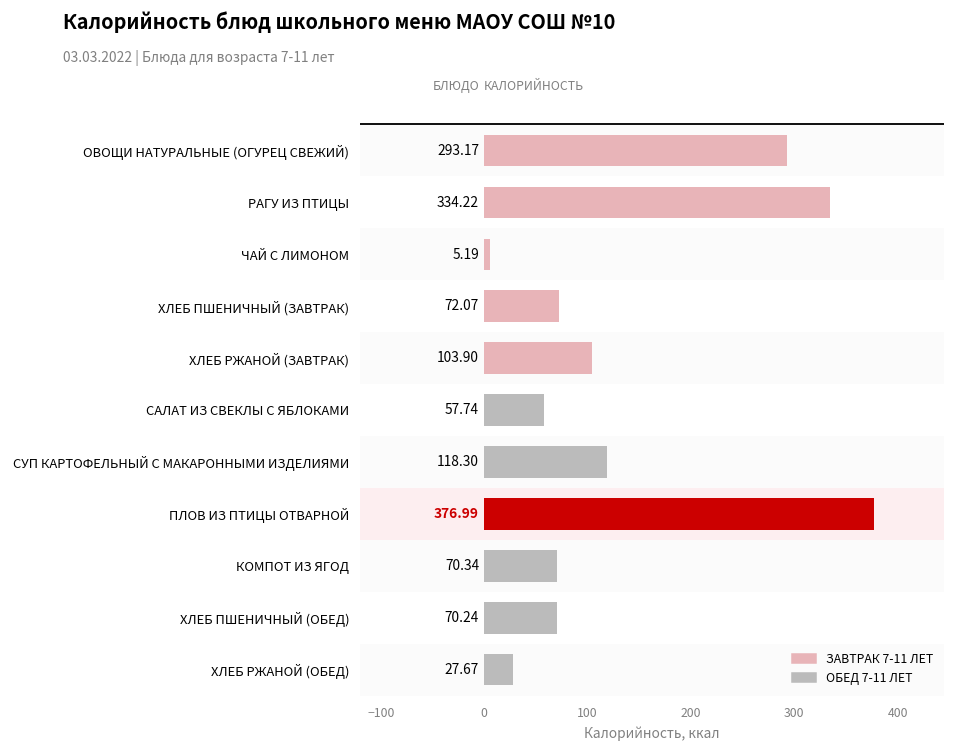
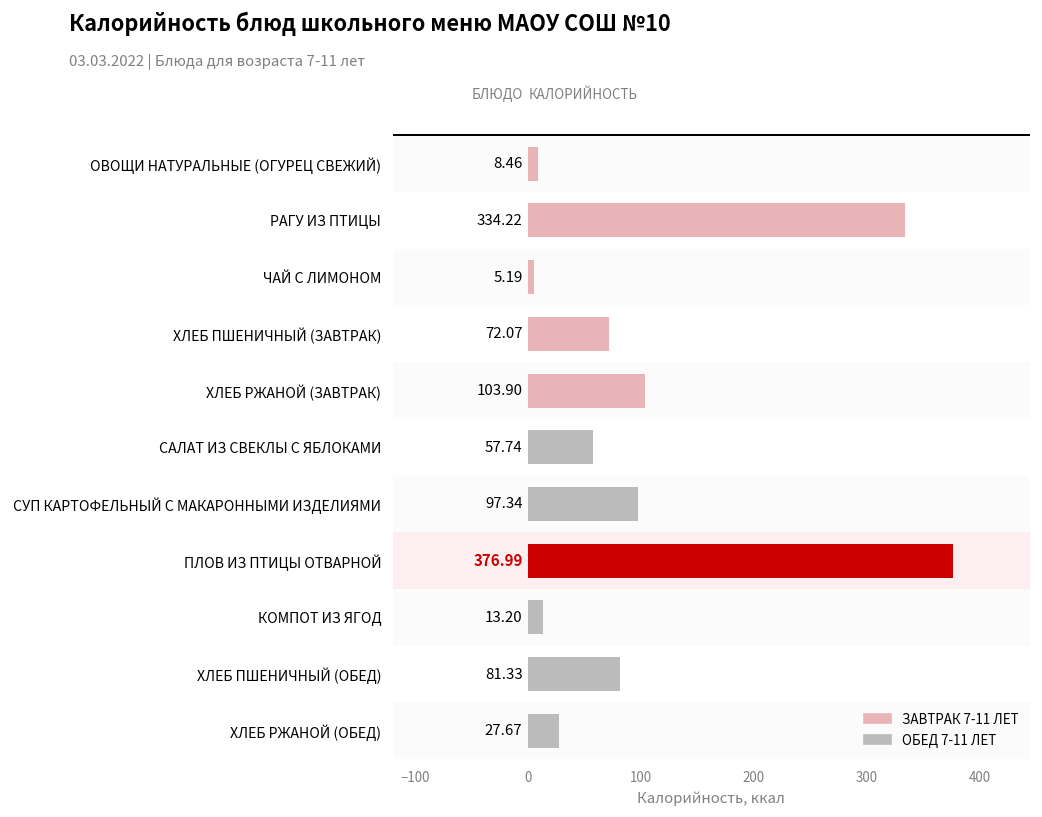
  {
-   "ОВОЩИ НАТУРАЛЬНЫЕ (ОГУРЕЦ СВЕЖИЙ)": 293.17,
+   "ОВОЩИ НАТУРАЛЬНЫЕ (ОГУРЕЦ СВЕЖИЙ)": 8.46,
    "ЧАЙ С ЛИМОНОМ": 5.19,
-   "СУП КАРТОФЕЛЬНЫЙ С МАКАРОННЫМИ ИЗДЕЛИЯМИ": 118.30,
-   "КОМПОТ ИЗ ЯГОД": 70.34,
-   "ХЛЕБ ПШЕНИЧНЫЙ (ОБЕД)": 70.24
+   "СУП КАРТОФЕЛЬНЫЙ С МАКАРОННЫМИ ИЗДЕЛИЯМИ": 97.34,
+   "КОМПОТ ИЗ ЯГОД": 13.20,
+   "ХЛЕБ ПШЕНИЧНЫЙ (ОБЕД)": 81.33
  }
